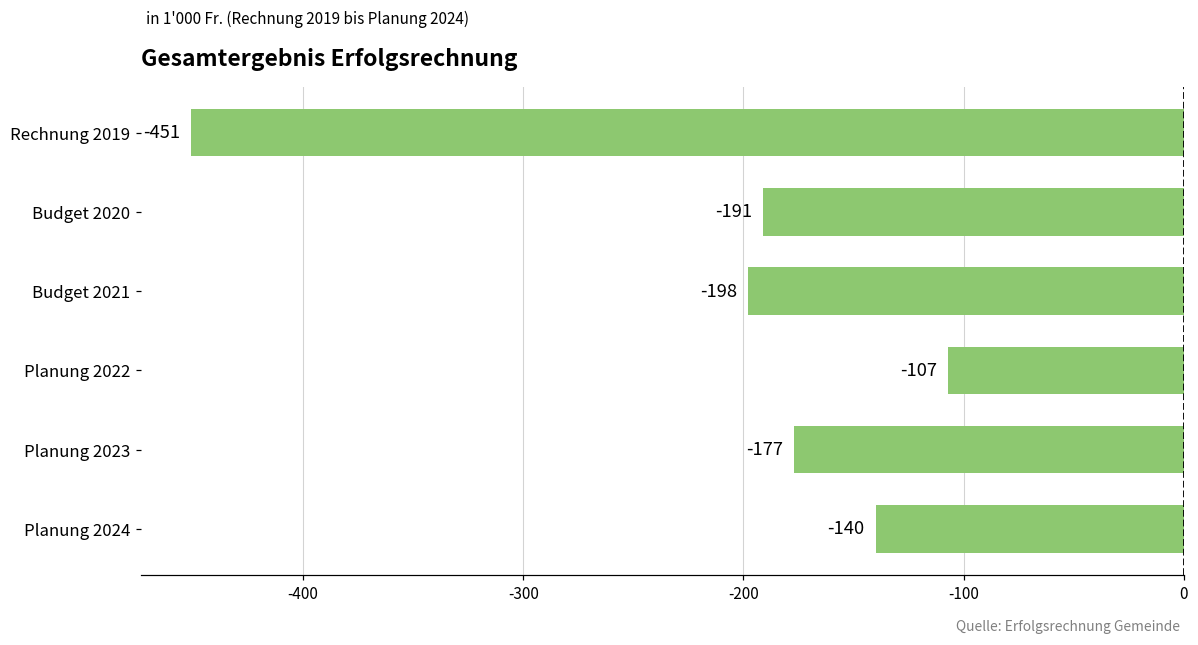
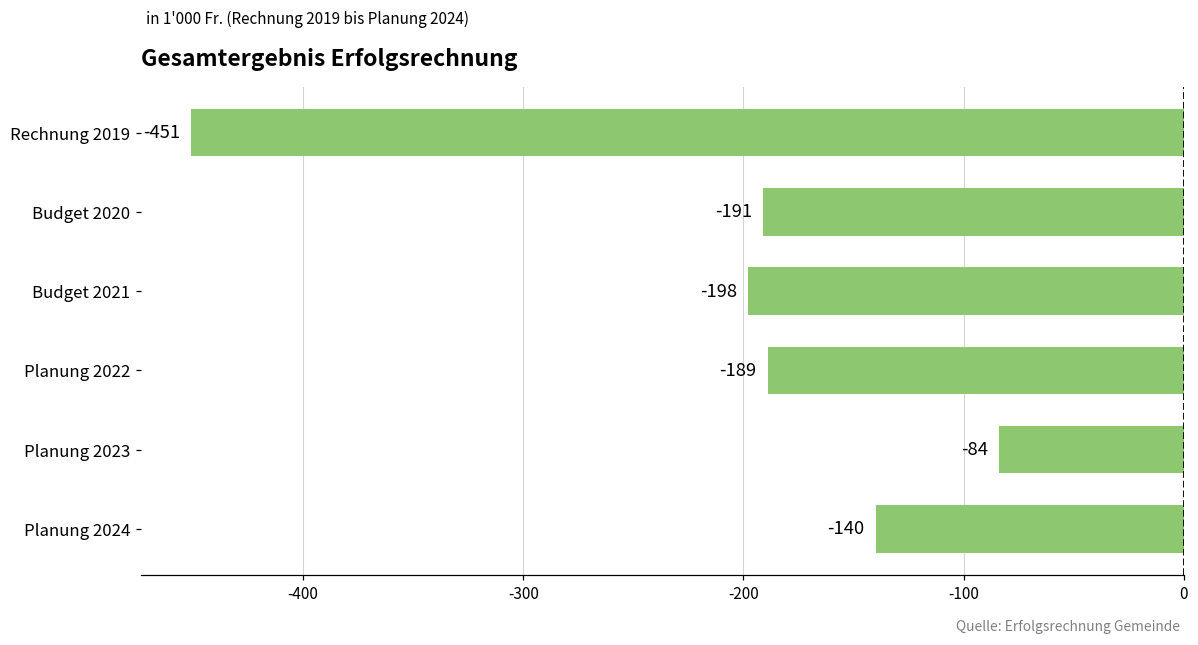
  {
    "Rechnung 2019": -451,
    "Budget 2020": -191,
    "Budget 2021": -198,
-   "Planung 2022": -107,
-   "Planung 2023": -177,
+   "Planung 2022": -189,
+   "Planung 2023": -84,
    "Planung 2024": -140
  }
